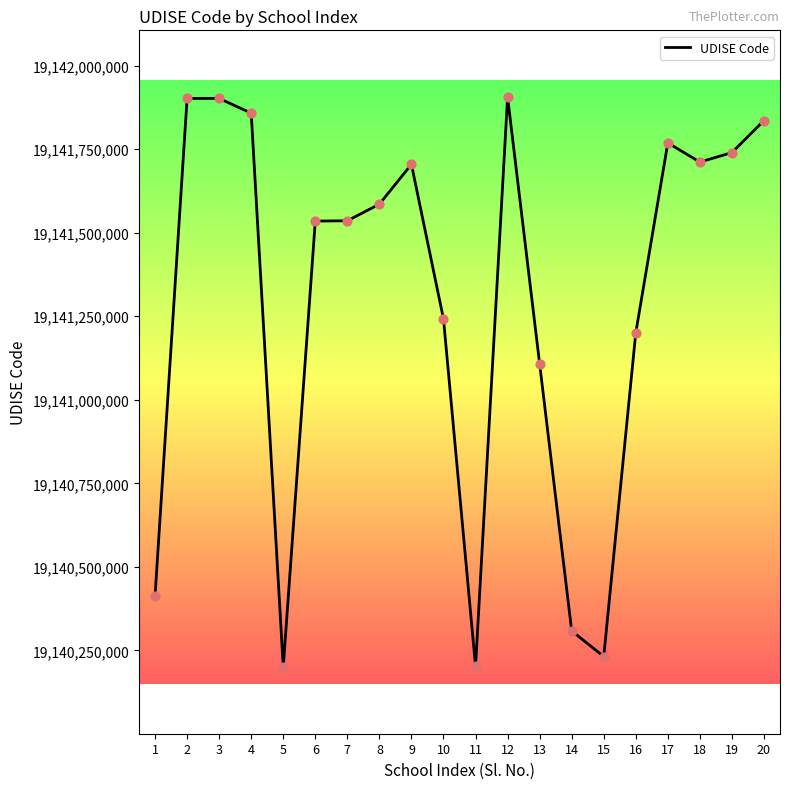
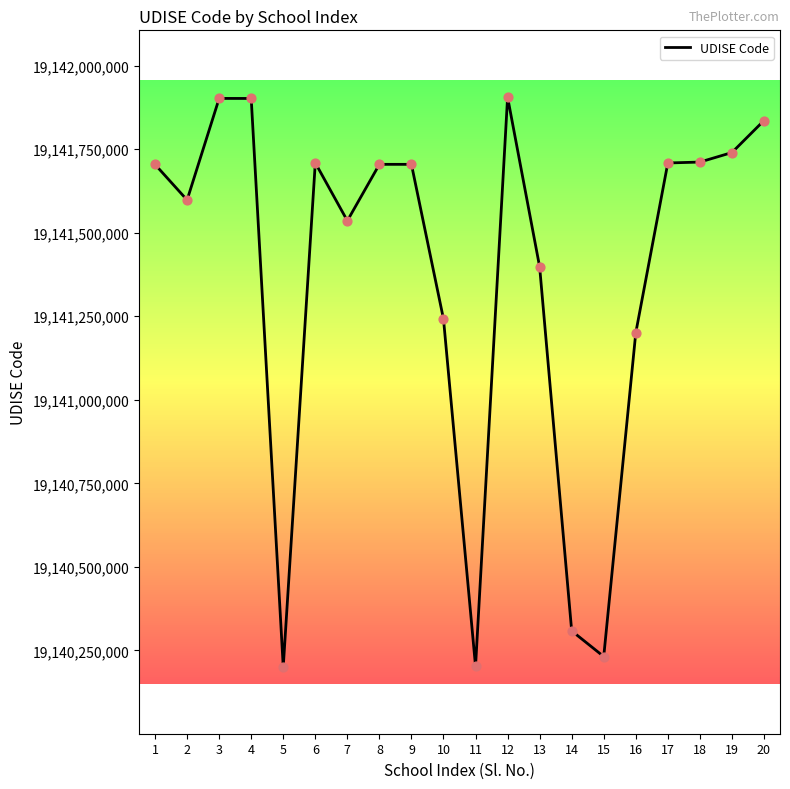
  {
-   "1": "19,140,410,000",
-   "2": "19,141,900,000",
+   "1": "19,141,700,000",
+   "2": "19,141,600,000",
    "3": "19,141,900,000",
-   "4": "19,141,860,000",
+   "4": "19,141,900,000",
    "5": "19,140,200,000",
-   "6": "19,141,530,000",
+   "6": "19,141,710,000",
    "7": "19,141,540,000",
-   "8": "19,141,590,000",
+   "8": "19,141,700,000",
    "9": "19,141,700,000",
    "10": "19,141,240,000",
    "11": "19,140,200,000",
    "12": "19,141,910,000",
-   "13": "19,141,110,000",
+   "13": "19,141,400,000",
    "14": "19,140,310,000",
    "15": "19,140,230,000",
    "16": "19,141,200,000",
-   "17": "19,141,770,000",
+   "17": "19,141,710,000",
    "18": "19,141,710,000",
    "19": "19,141,740,000",
    "20": "19,141,840,000"
  }
